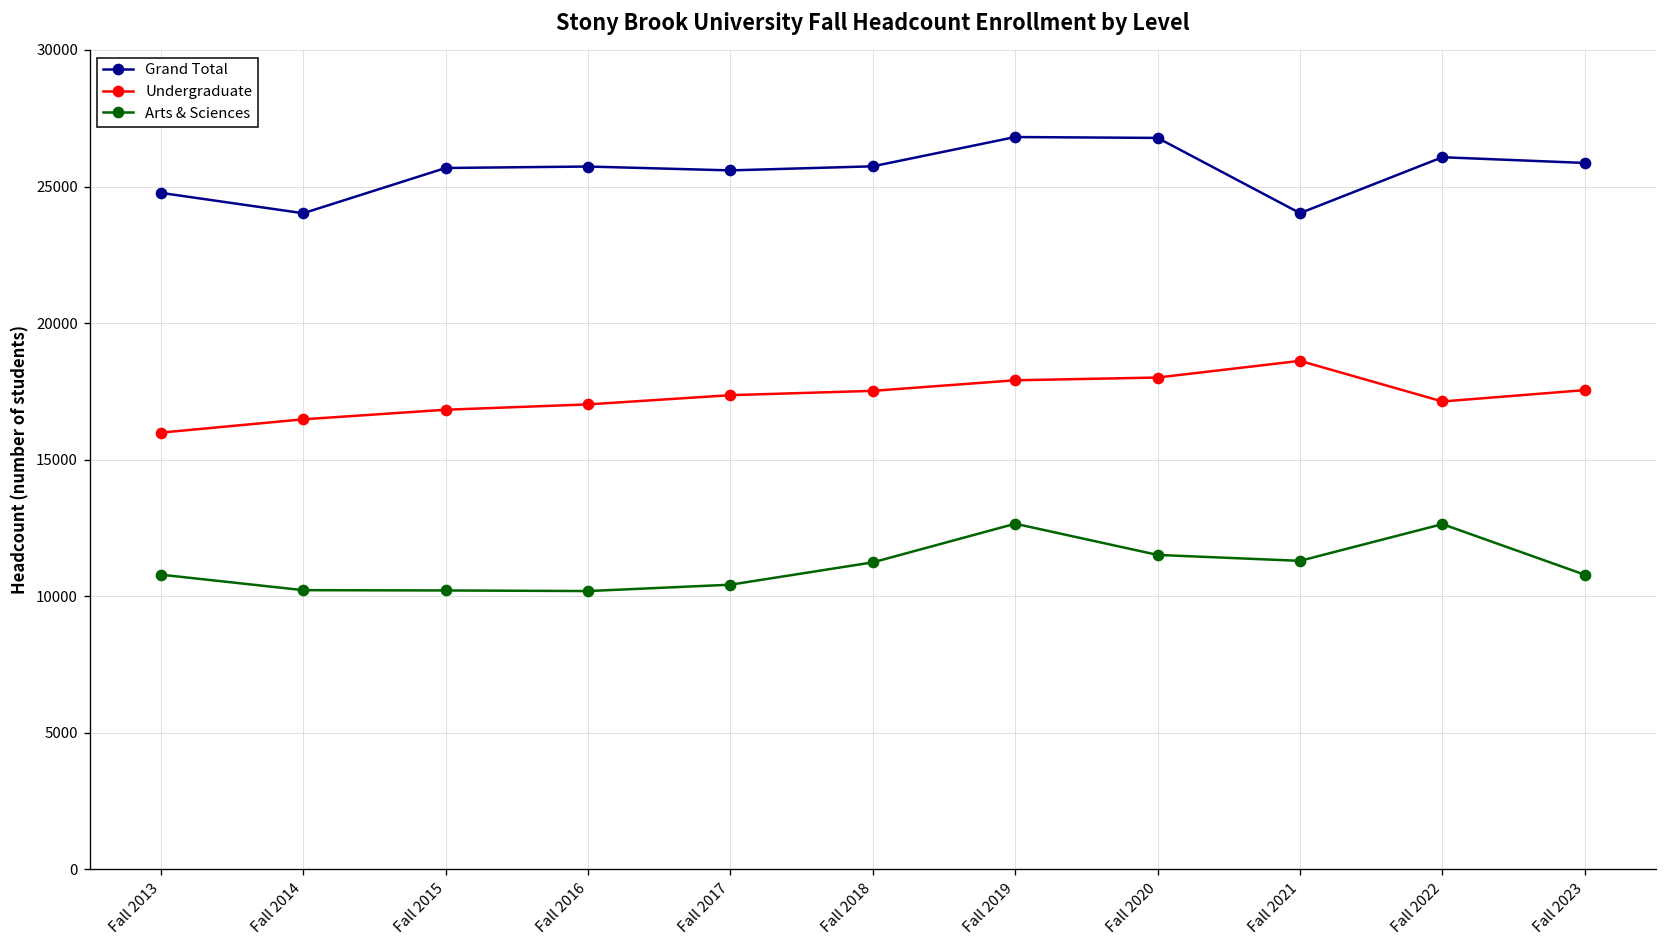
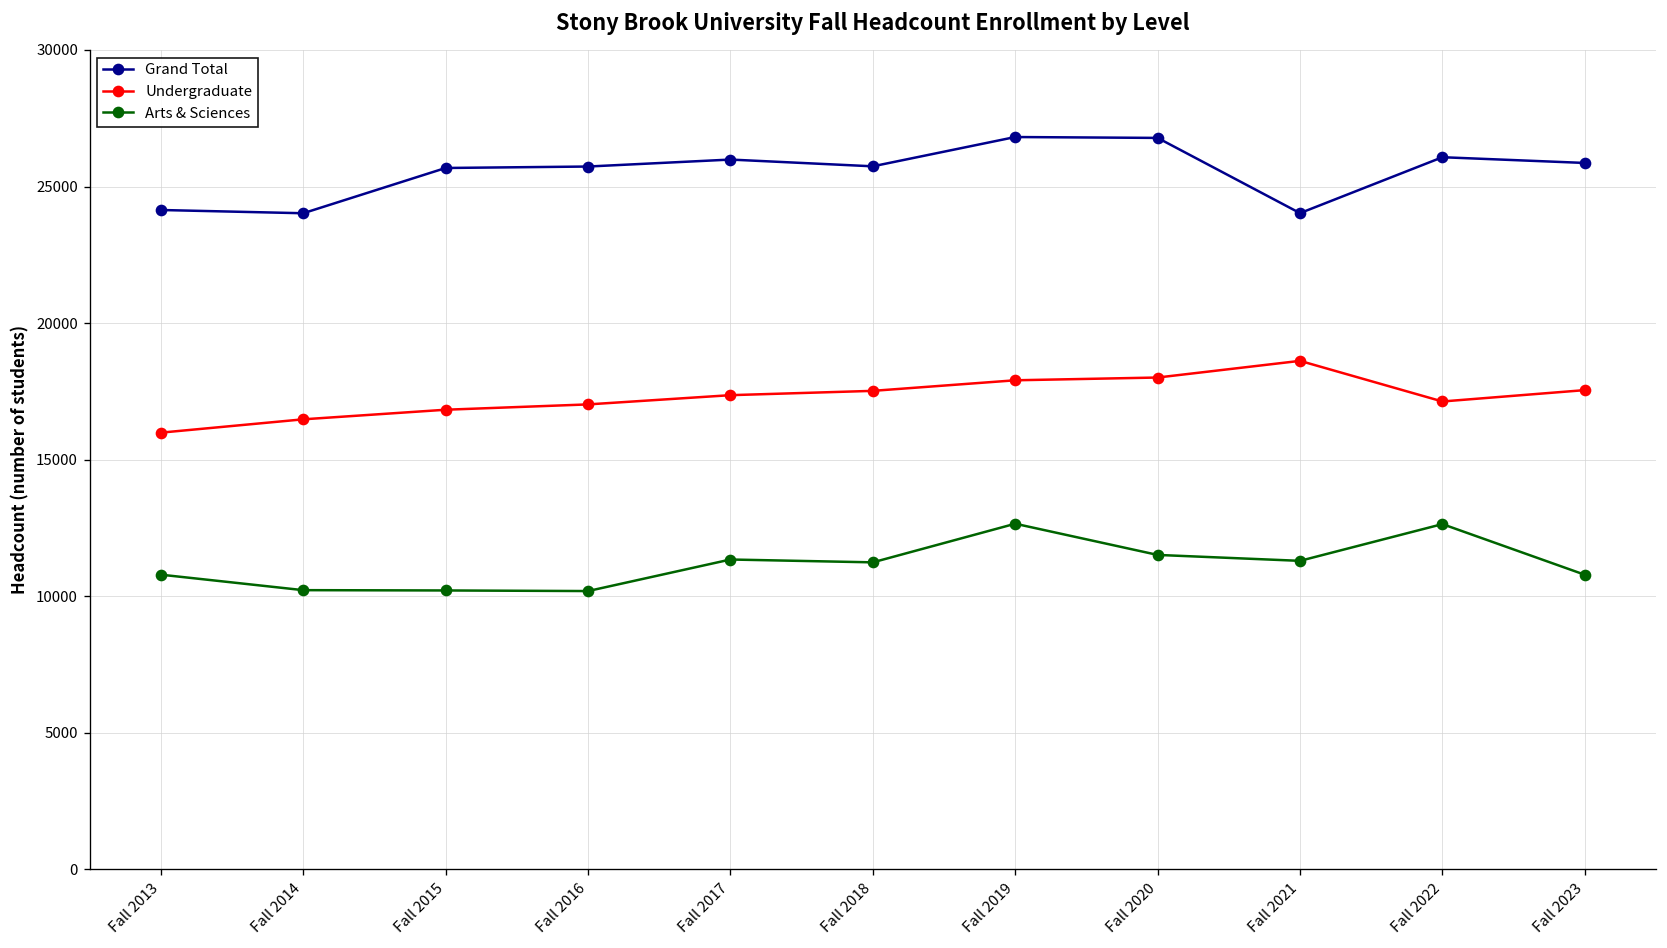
  {
    "Grand Total": {
-     "Fall 2013": 24800,
+     "Fall 2013": 24100,
      "Fall 2014": 24000,
      "Fall 2015": 25700,
      "Fall 2016": 25700,
-     "Fall 2017": 25600,
+     "Fall 2017": 26000,
      "Fall 2018": 25700,
      "Fall 2019": 26800,
      "Fall 2020": 26800,
      "Fall 2021": 24000,
      "Fall 2022": 26100,
      "Fall 2023": 25900
    },
    "Undergraduate": {
      "Fall 2013": 16000,
      "Fall 2014": 16500,
      "Fall 2015": 16800,
      "Fall 2016": 17000,
      "Fall 2017": 17400,
      "Fall 2018": 17500,
      "Fall 2019": 17900,
      "Fall 2020": 18000,
      "Fall 2021": 18600,
      "Fall 2022": 17100,
      "Fall 2023": 17500
    },
    "Arts & Sciences": {
      "Fall 2013": 10800,
      "Fall 2014": 10200,
      "Fall 2015": 10200,
      "Fall 2016": 10200,
-     "Fall 2017": 10400,
+     "Fall 2017": 11300,
      "Fall 2018": 11200,
      "Fall 2019": 12700,
      "Fall 2020": 11500,
      "Fall 2021": 11300,
      "Fall 2022": 12600,
      "Fall 2023": 10800
    }
  }
